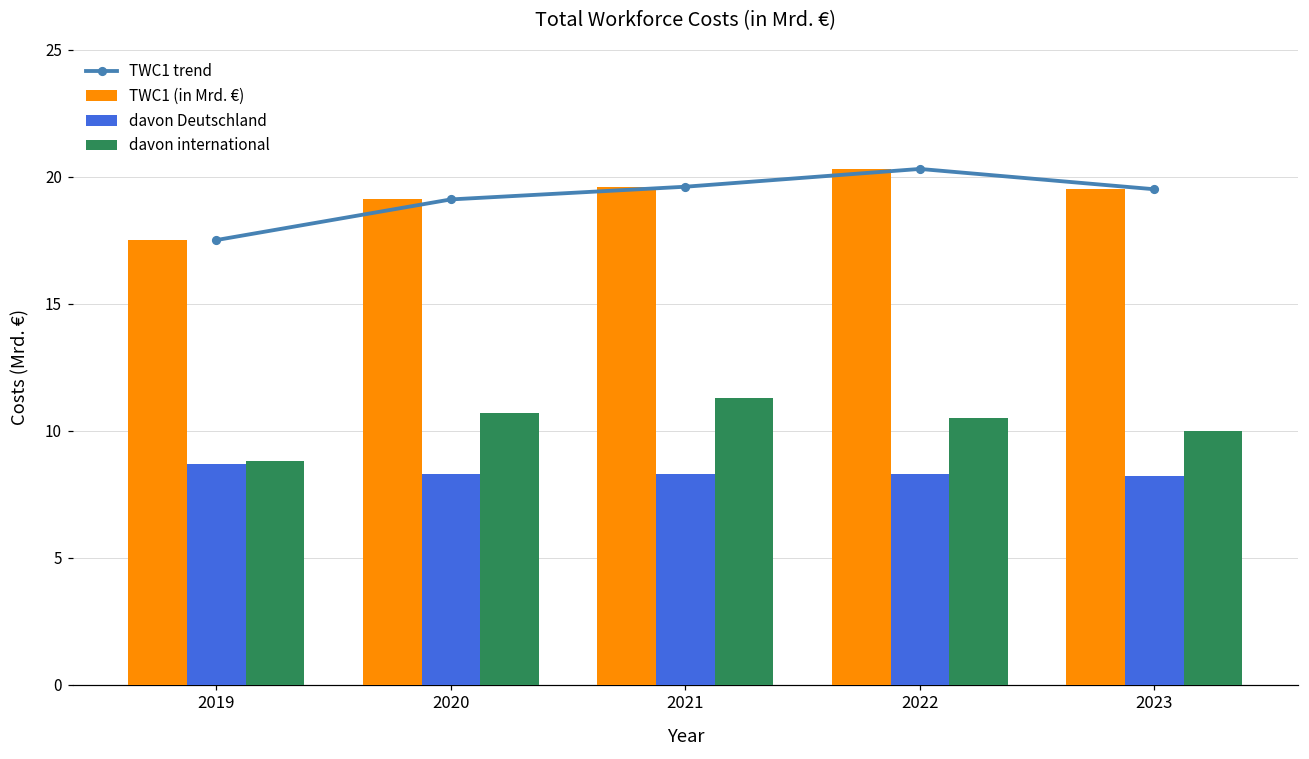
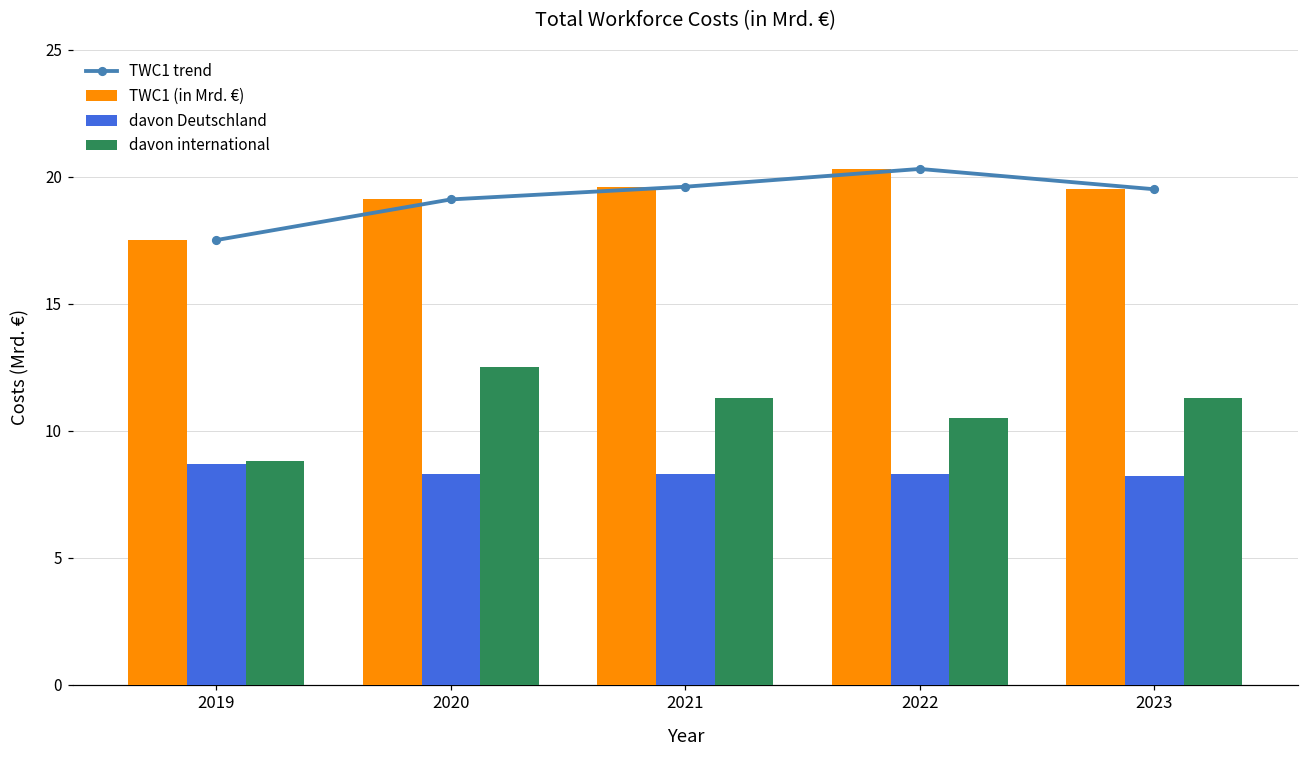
  {
    "TWC1 (in Mrd. €)": {
      "2019": 17.5,
      "2020": 19.1,
      "2021": 19.6,
      "2022": 20.3,
      "2023": 19.5
    },
    "davon international": {
      "2019": 8.8,
-     "2020": 10.7,
+     "2020": 12.5,
      "2021": 11.3,
      "2022": 10.5,
-     "2023": 10.0
+     "2023": 11.3
    }
  }
